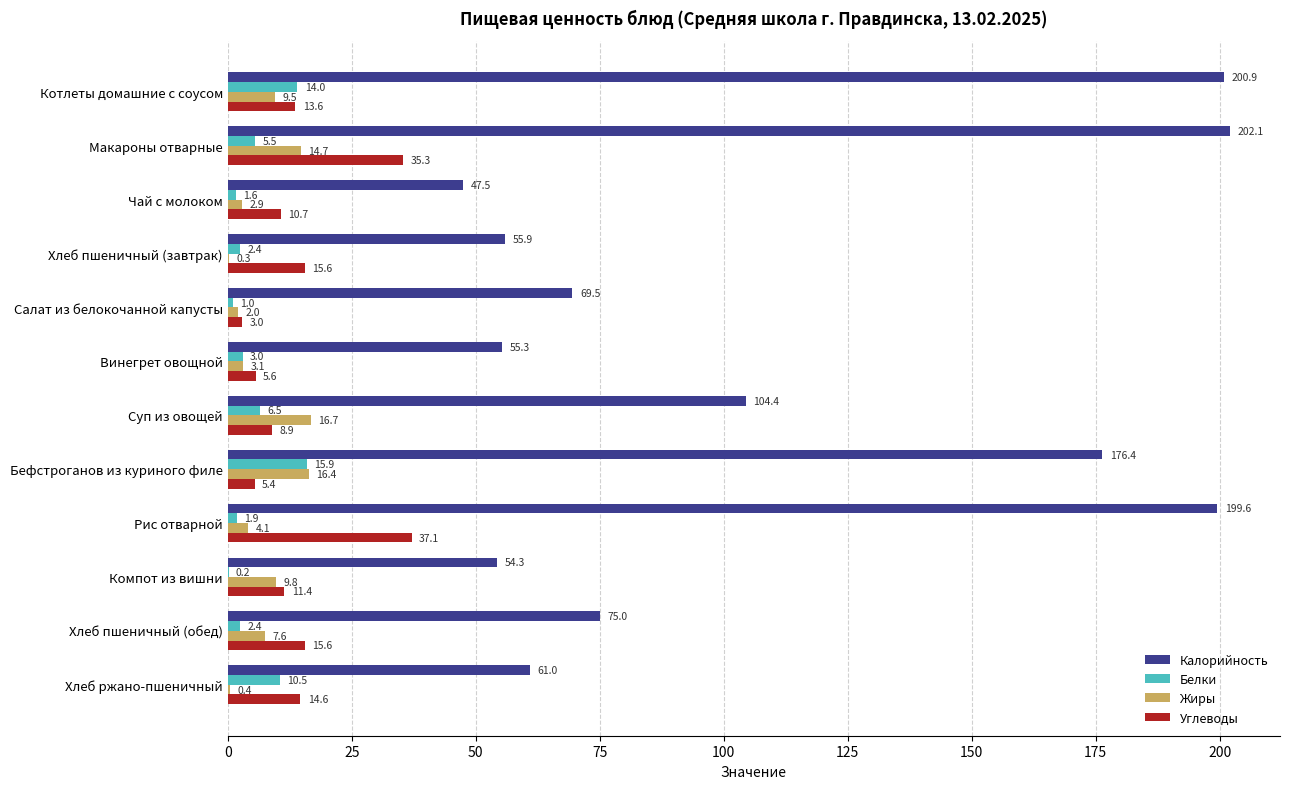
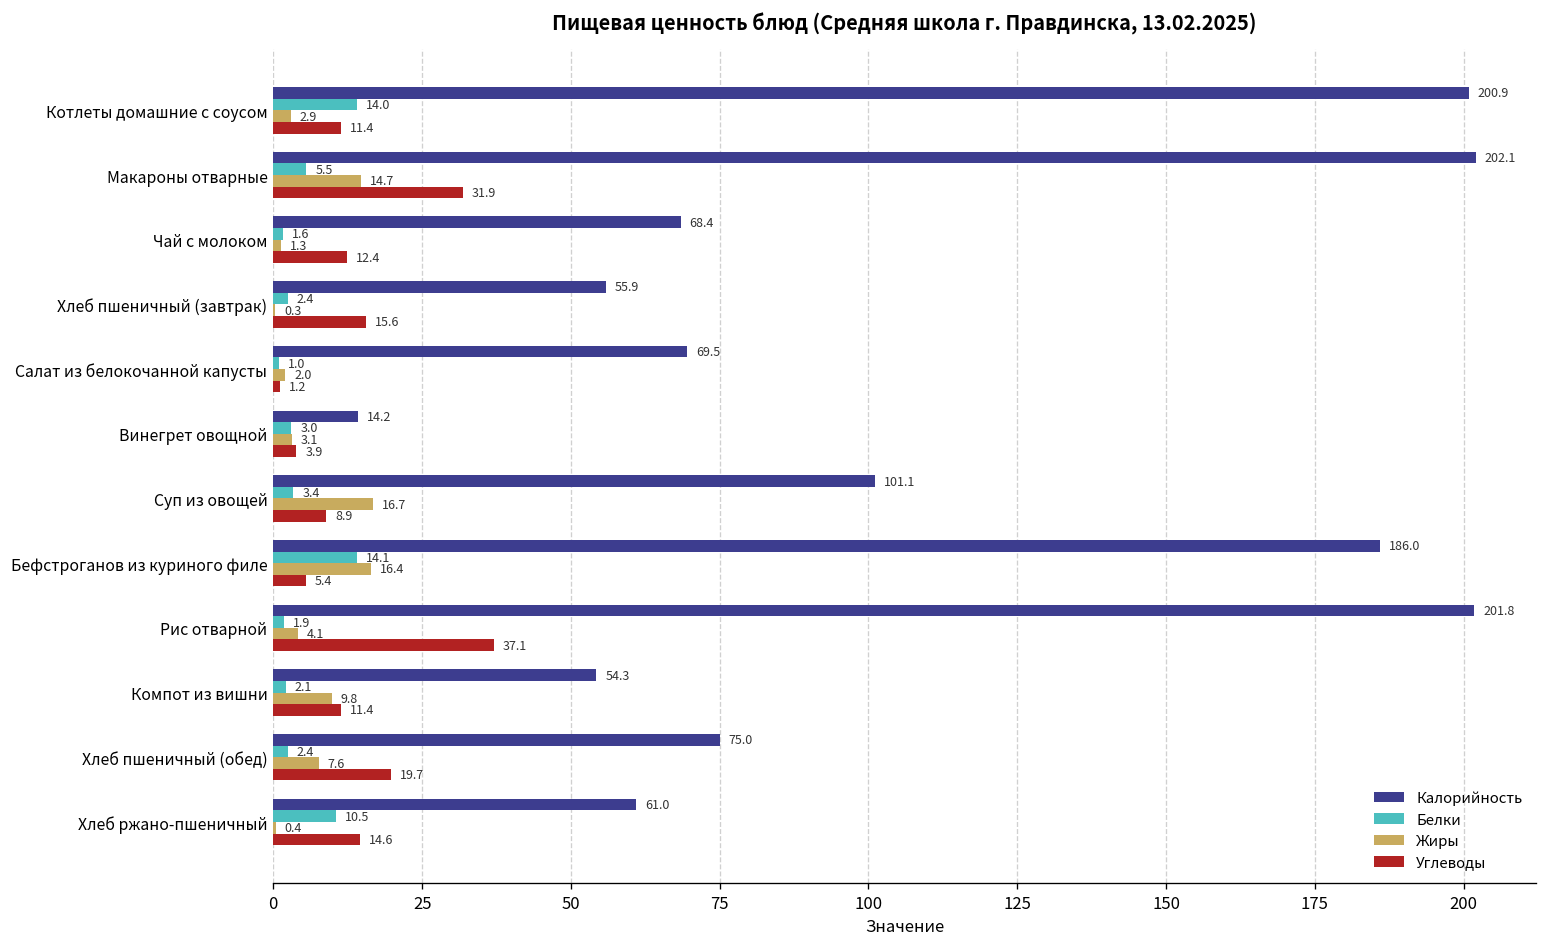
  {
    "Калорийность": {
      "Котлеты домашние с соусом": 200.9,
      "Макароны отварные": 202.1,
-     "Чай с молоком": 47.5,
+     "Чай с молоком": 68.4,
      "Хлеб пшеничный (завтрак)": 55.9,
      "Салат из белокочанной капусты": 69.5,
-     "Винегрет овощной": 55.3,
-     "Суп из овощей": 104.4,
-     "Бефстроганов из куриного филе": 176.4,
-     "Рис отварной": 199.6,
+     "Винегрет овощной": 14.2,
+     "Суп из овощей": 101.1,
+     "Бефстроганов из куриного филе": 186.0,
+     "Рис отварной": 201.8,
      "Компот из вишни": 54.3,
      "Хлеб пшеничный (обед)": 75.0,
      "Хлеб ржано-пшеничный": 61.0
    },
    "Белки": {
      "Котлеты домашние с соусом": 14.0,
      "Макароны отварные": 5.5,
      "Чай с молоком": 1.6,
      "Хлеб пшеничный (завтрак)": 2.4,
      "Салат из белокочанной капусты": 1.0,
      "Винегрет овощной": 3.0,
-     "Суп из овощей": 6.5,
-     "Бефстроганов из куриного филе": 15.9,
+     "Суп из овощей": 3.4,
+     "Бефстроганов из куриного филе": 14.1,
      "Рис отварной": 1.9,
-     "Компот из вишни": 0.2,
+     "Компот из вишни": 2.1,
      "Хлеб пшеничный (обед)": 2.4,
      "Хлеб ржано-пшеничный": 10.5
    },
    "Жиры": {
-     "Котлеты домашние с соусом": 9.5,
+     "Котлеты домашние с соусом": 2.9,
      "Макароны отварные": 14.7,
-     "Чай с молоком": 2.9,
+     "Чай с молоком": 1.3,
      "Хлеб пшеничный (завтрак)": 0.3,
      "Салат из белокочанной капусты": 2.0,
      "Винегрет овощной": 3.1,
      "Суп из овощей": 16.7,
      "Бефстроганов из куриного филе": 16.4,
      "Рис отварной": 4.1,
      "Компот из вишни": 9.8,
      "Хлеб пшеничный (обед)": 7.6,
      "Хлеб ржано-пшеничный": 0.4
    },
    "Углеводы": {
-     "Котлеты домашние с соусом": 13.6,
-     "Макароны отварные": 35.3,
-     "Чай с молоком": 10.7,
+     "Котлеты домашние с соусом": 11.4,
+     "Макароны отварные": 31.9,
+     "Чай с молоком": 12.4,
      "Хлеб пшеничный (завтрак)": 15.6,
-     "Салат из белокочанной капусты": 3.0,
-     "Винегрет овощной": 5.6,
+     "Салат из белокочанной капусты": 1.2,
+     "Винегрет овощной": 3.9,
      "Суп из овощей": 8.9,
      "Бефстроганов из куриного филе": 5.4,
      "Рис отварной": 37.1,
      "Компот из вишни": 11.4,
-     "Хлеб пшеничный (обед)": 15.6,
+     "Хлеб пшеничный (обед)": 19.7,
      "Хлеб ржано-пшеничный": 14.6
    }
  }
